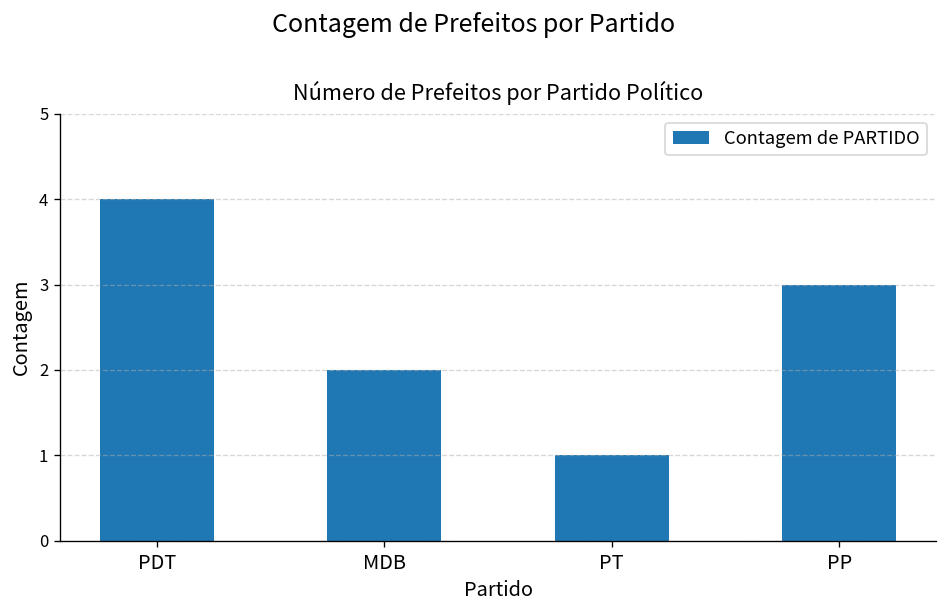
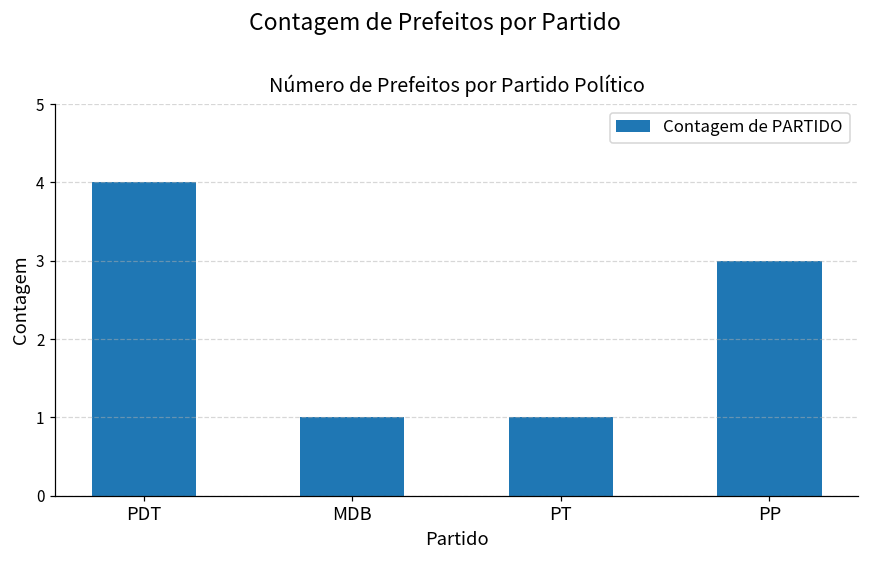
  {
    "PDT": 4,
-   "MDB": 2,
+   "MDB": 1,
    "PT": 1,
    "PP": 3
  }
